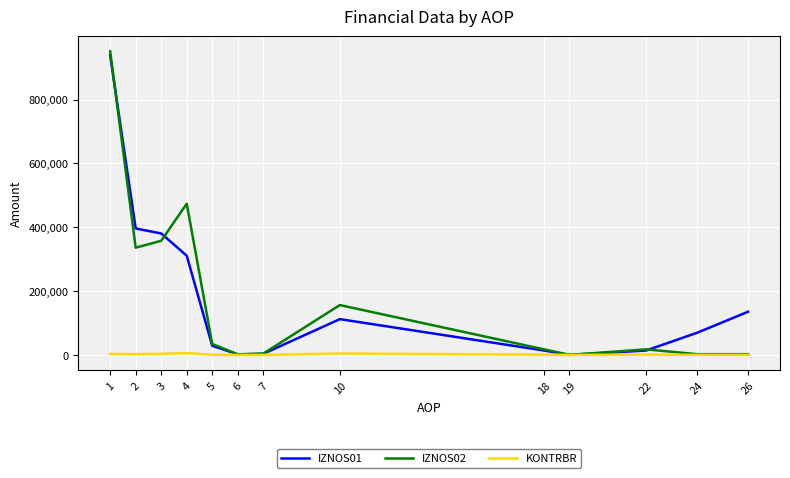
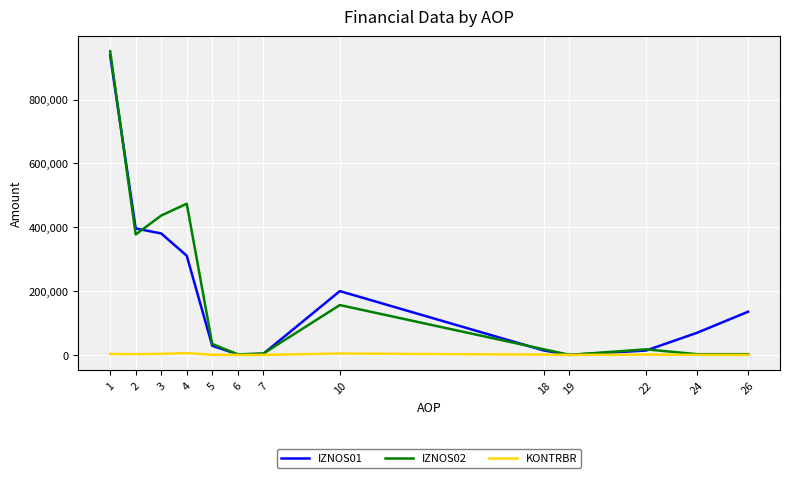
  {
    "IZNOS01": {
      "1": "940,000",
      "2": "400,000",
      "3": "380,000",
      "4": "310,000",
-     "10": "110,000",
+     "10": "200,000",
      "24": "70,000",
      "26": "140,000"
    },
    "IZNOS02": {
      "1": "950,000",
-     "2": "340,000",
-     "3": "360,000",
+     "2": "380,000",
+     "3": "440,000",
      "4": "470,000",
      "10": "160,000"
    },
    "KONTRBR": {
      "1": "0",
      "2": "0",
      "3": "0",
      "4": "10,000",
      "5": "0",
      "10": "0",
      "18": "0",
      "22": "0"
    }
  }
